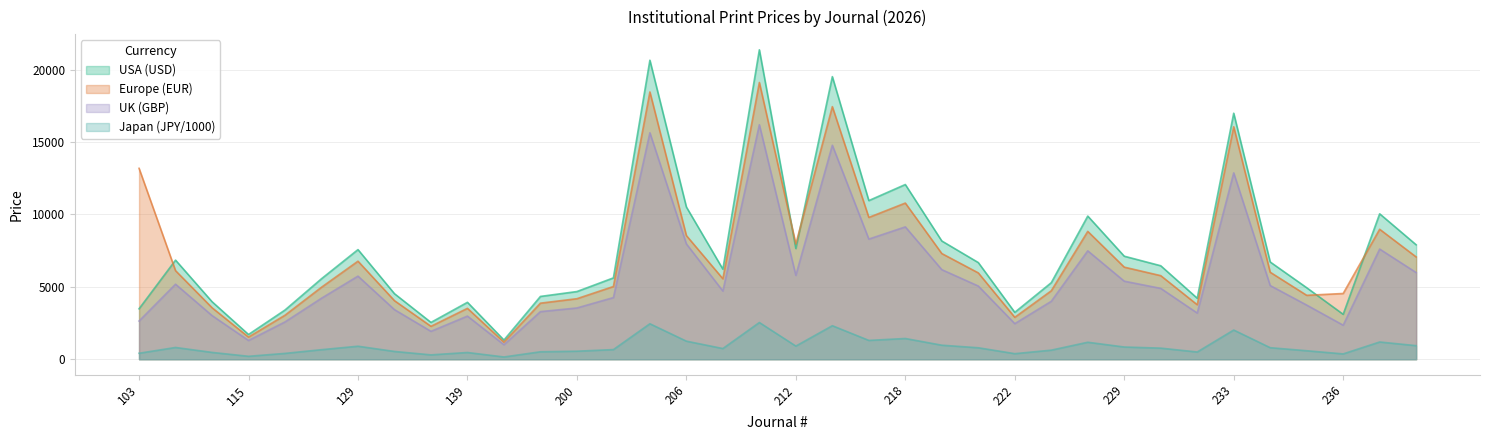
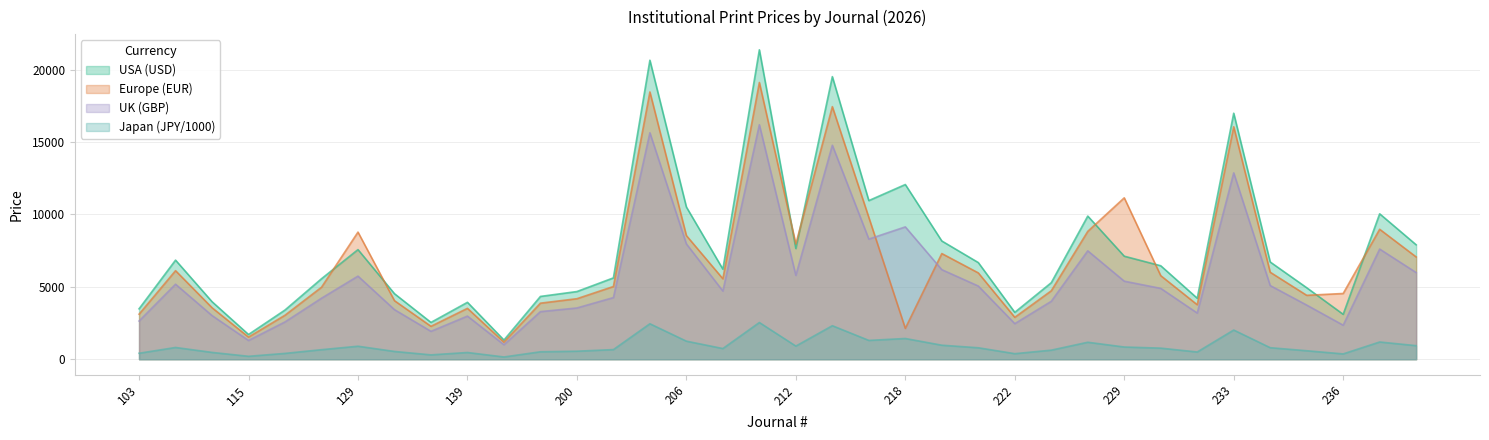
  {
    "Europe (EUR)": {
-     "103": 13200,
+     "103": 3100,
      "115": 1500,
-     "129": 6800,
+     "129": 8800,
      "139": 3500,
      "200": 4200,
      "206": 8500,
      "212": 8000,
-     "218": 10800,
+     "218": 2100,
      "222": 2900,
-     "229": 6400,
+     "229": 11200,
      "233": 16100,
      "236": 4500
    }
  }
